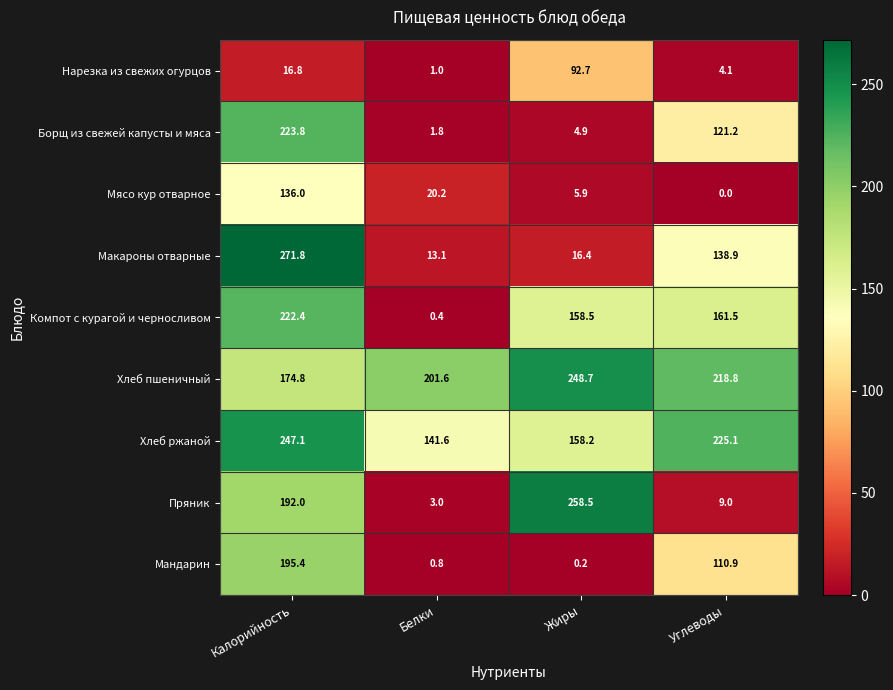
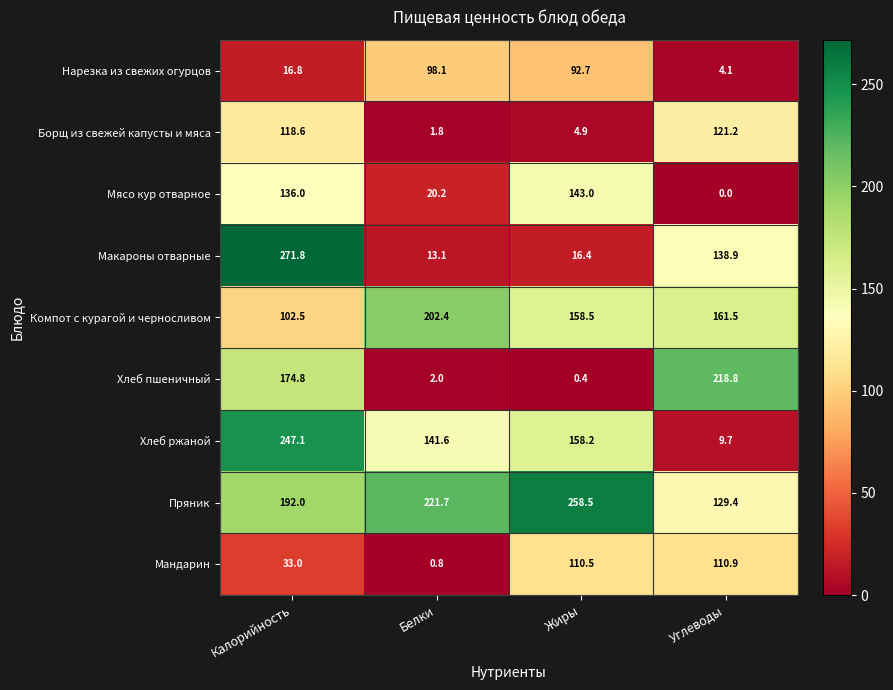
  {
    "Нарезка из свежих огурцов": {
      "Калорийность": 16.8,
-     "Белки": 1.0,
+     "Белки": 98.1,
      "Жиры": 92.7,
      "Углеводы": 4.1
    },
    "Борщ из свежей капусты и мяса": {
-     "Калорийность": 223.8,
+     "Калорийность": 118.6,
      "Белки": 1.8,
      "Жиры": 4.9,
      "Углеводы": 121.2
    },
    "Мясо кур отварное": {
      "Калорийность": 136.0,
      "Белки": 20.2,
-     "Жиры": 5.9,
+     "Жиры": 143.0,
      "Углеводы": 0.0
    },
    "Макароны отварные": {
      "Калорийность": 271.8,
      "Белки": 13.1,
      "Жиры": 16.4,
      "Углеводы": 138.9
    },
    "Компот с курагой и черносливом": {
-     "Калорийность": 222.4,
-     "Белки": 0.4,
+     "Калорийность": 102.5,
+     "Белки": 202.4,
      "Жиры": 158.5,
      "Углеводы": 161.5
    },
    "Хлеб пшеничный": {
      "Калорийность": 174.8,
-     "Белки": 201.6,
-     "Жиры": 248.7,
+     "Белки": 2.0,
+     "Жиры": 0.4,
      "Углеводы": 218.8
    },
    "Хлеб ржаной": {
      "Калорийность": 247.1,
      "Белки": 141.6,
      "Жиры": 158.2,
-     "Углеводы": 225.1
+     "Углеводы": 9.7
    },
    "Пряник": {
      "Калорийность": 192.0,
-     "Белки": 3.0,
+     "Белки": 221.7,
      "Жиры": 258.5,
-     "Углеводы": 9.0
+     "Углеводы": 129.4
    },
    "Мандарин": {
-     "Калорийность": 195.4,
+     "Калорийность": 33.0,
      "Белки": 0.8,
-     "Жиры": 0.2,
+     "Жиры": 110.5,
      "Углеводы": 110.9
    }
  }
